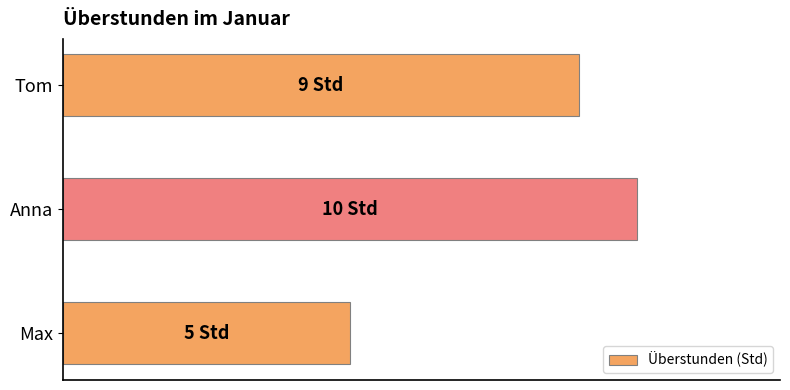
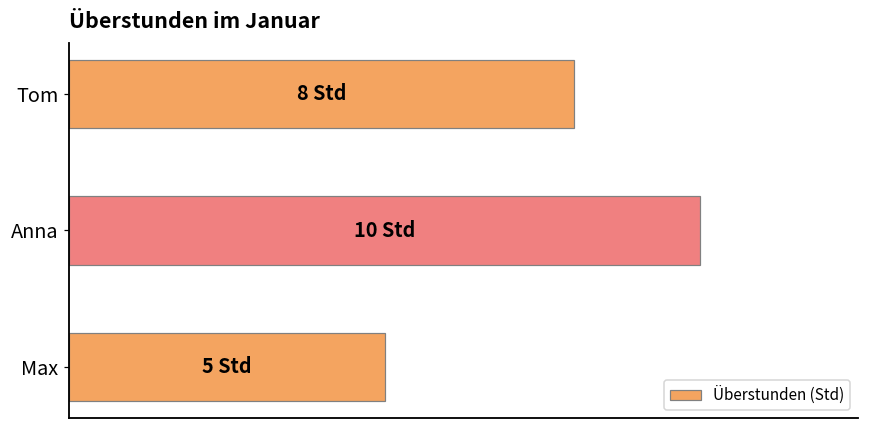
  {
-   "Tom": 9,
+   "Tom": 8,
    "Anna": 10,
    "Max": 5
  }
